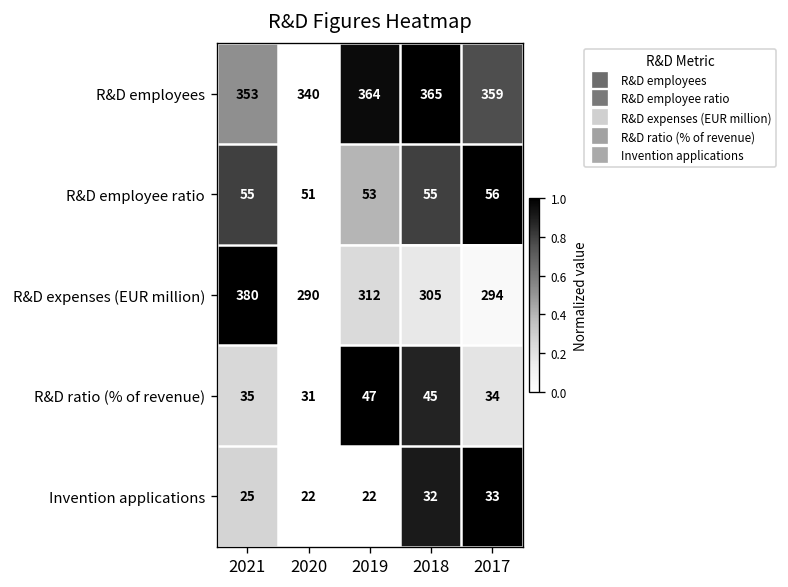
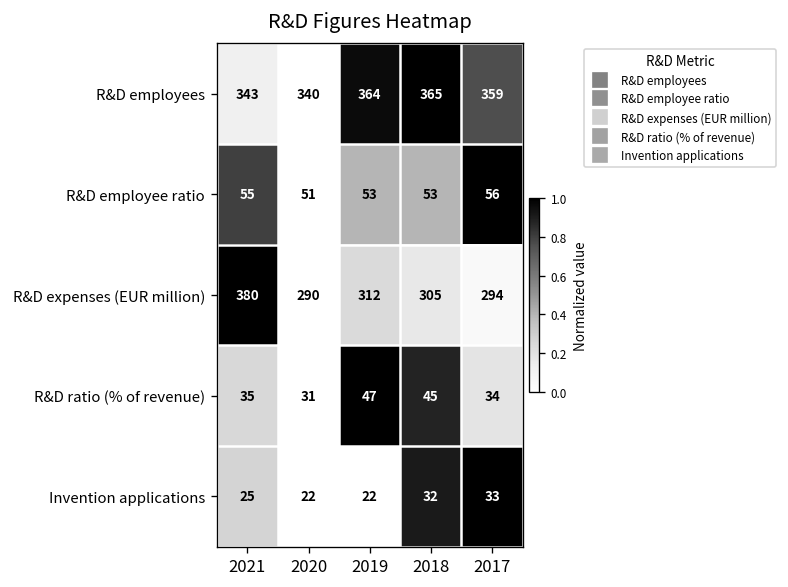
  {
    "R&D employees": {
-     "2021": 353,
+     "2021": 343,
      "2020": 340,
      "2019": 364,
      "2018": 365,
      "2017": 359
    },
    "R&D employee ratio": {
      "2021": 55,
      "2020": 51,
      "2019": 53,
-     "2018": 55,
+     "2018": 53,
      "2017": 56
    },
    "R&D expenses (EUR million)": {
      "2021": 380,
      "2020": 290,
      "2019": 312,
      "2018": 305,
      "2017": 294
    },
    "R&D ratio (% of revenue)": {
      "2021": 35,
      "2020": 31,
      "2019": 47,
      "2018": 45,
      "2017": 34
    },
    "Invention applications": {
      "2021": 25,
      "2020": 22,
      "2019": 22,
      "2018": 32,
      "2017": 33
    }
  }
